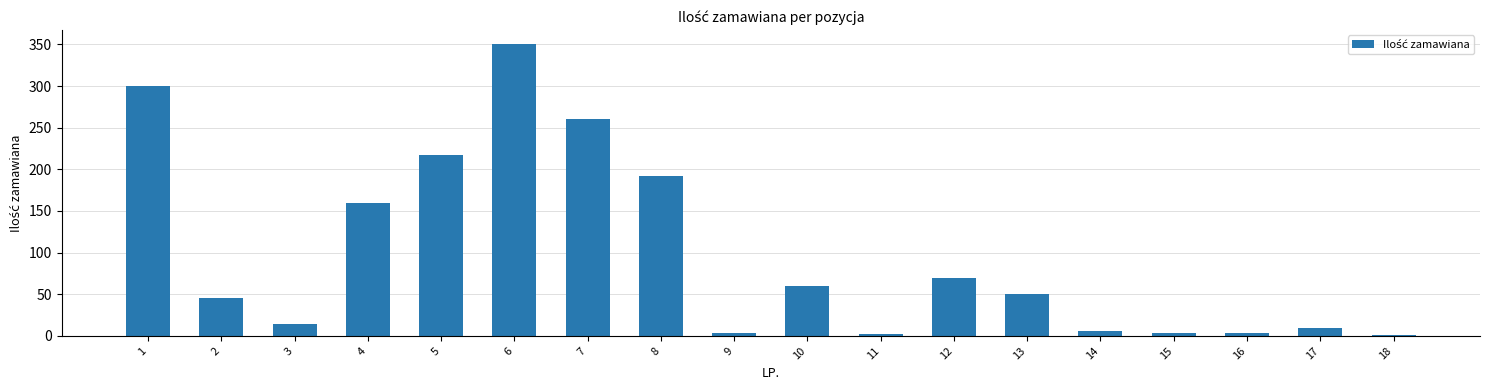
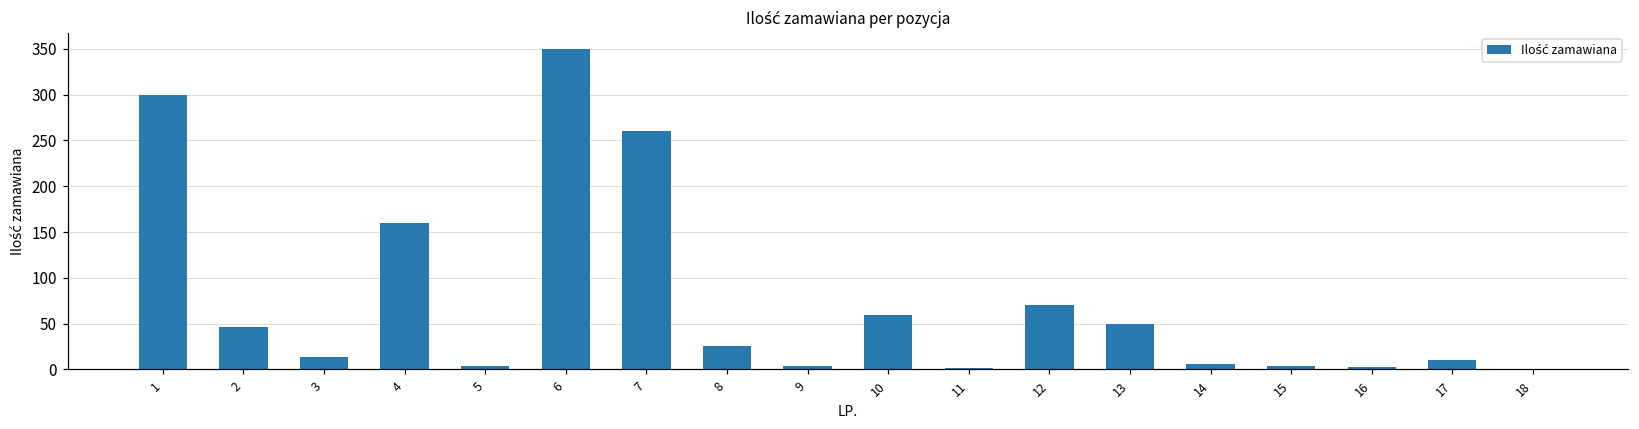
  {
    "1": 300,
    "2": 50,
    "3": 10,
    "4": 160,
-   "5": 220,
+   "5": 0,
    "6": 350,
    "7": 260,
-   "8": 190,
+   "8": 30,
    "9": 0,
    "10": 60,
    "12": 70,
    "13": 50,
    "14": 10,
    "15": 0,
    "17": 10
  }
